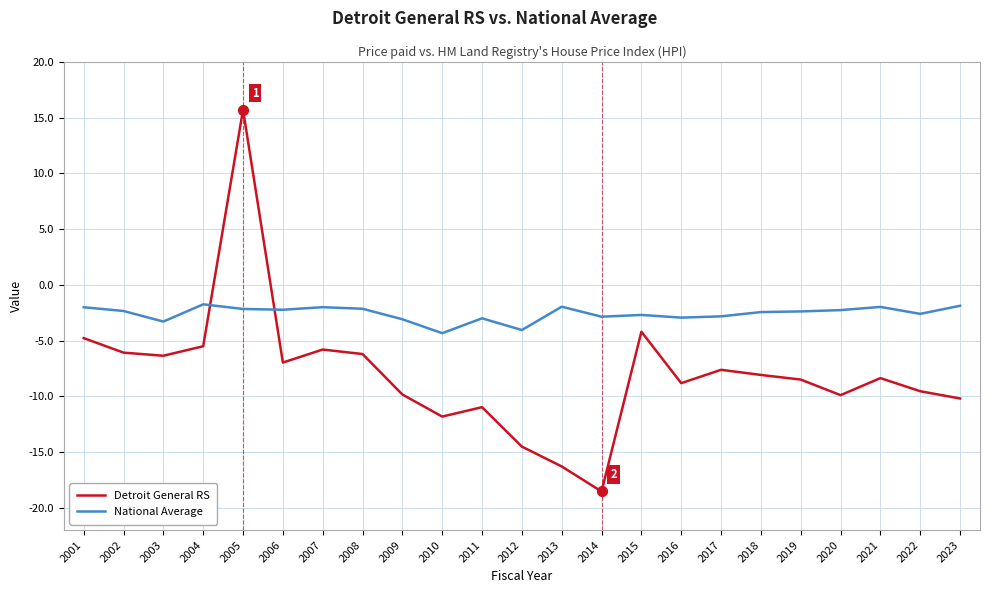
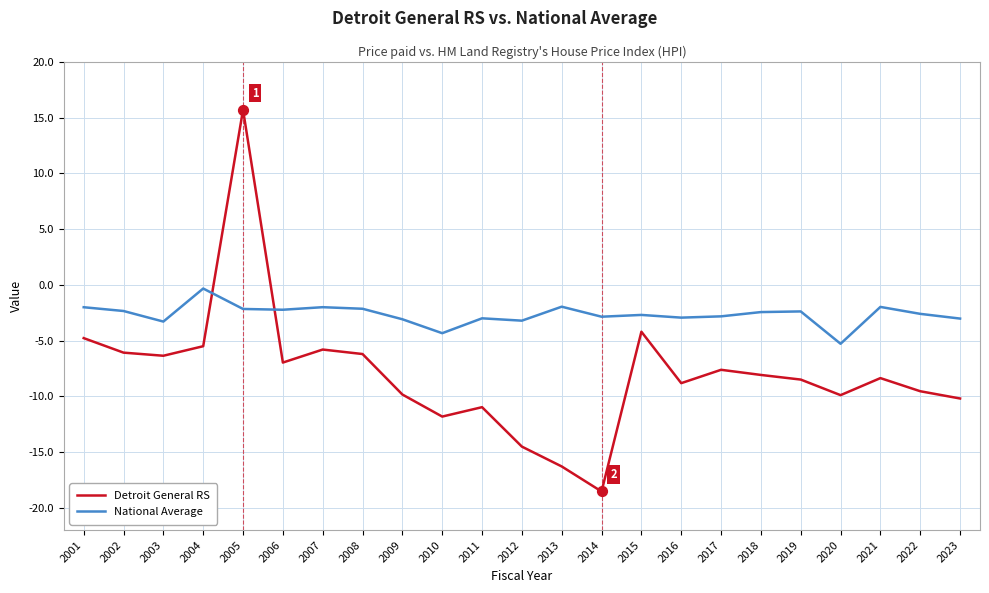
  {
    "National Average": {
      "2001": -2.0,
      "2002": -2.4,
      "2003": -3.3,
-     "2004": -1.8,
+     "2004": -0.3,
      "2005": -2.2,
      "2006": -2.2,
      "2007": -2.0,
      "2008": -2.1,
      "2009": -3.1,
      "2010": -4.3,
      "2011": -3.0,
-     "2012": -4.1,
+     "2012": -3.2,
      "2013": -2.0,
      "2014": -2.9,
      "2015": -2.7,
      "2016": -2.9,
      "2017": -2.8,
      "2018": -2.4,
      "2019": -2.4,
-     "2020": -2.3,
+     "2020": -5.3,
      "2021": -2.0,
      "2022": -2.6,
-     "2023": -1.9
+     "2023": -3.0
    }
  }
